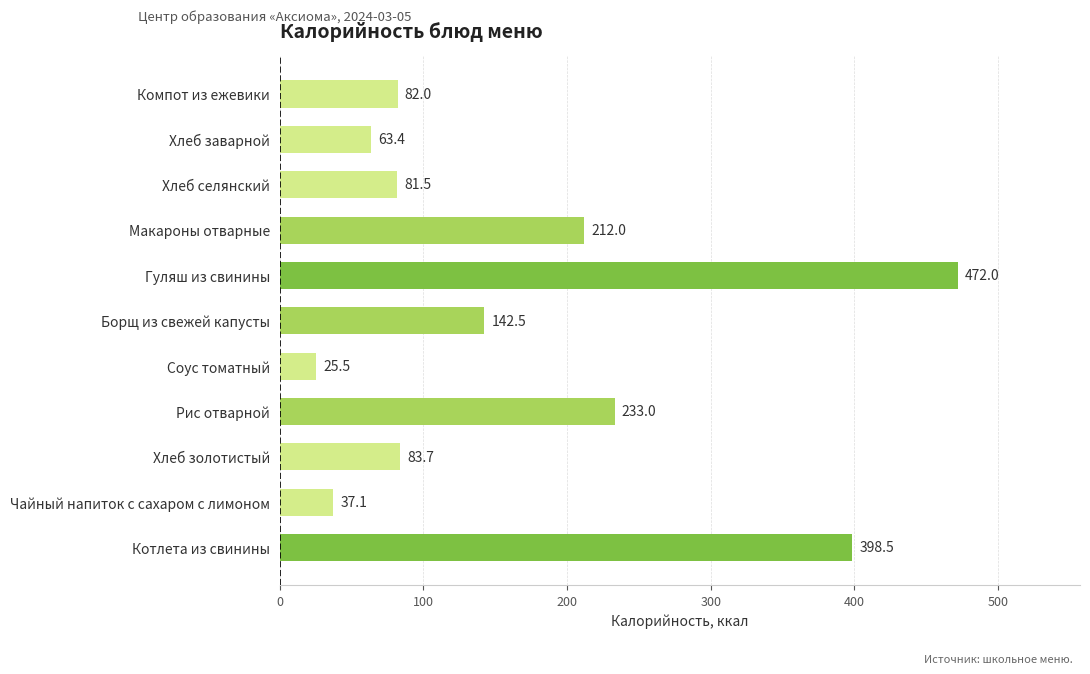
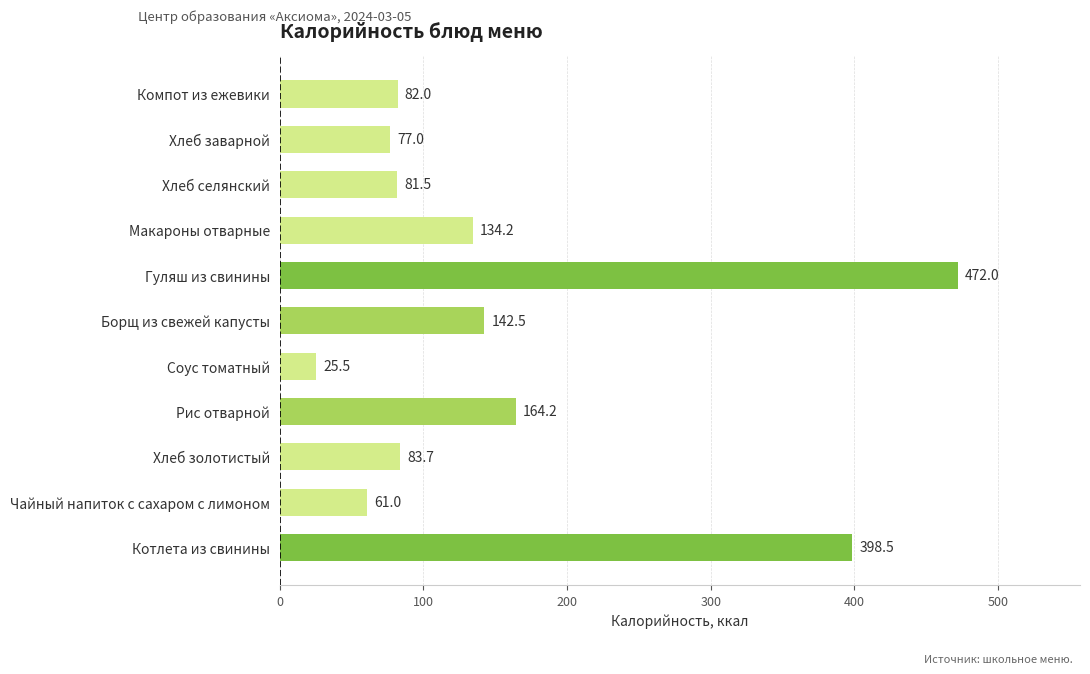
  {
    "Компот из ежевики": 82.0,
-   "Хлеб заварной": 63.4,
+   "Хлеб заварной": 77.0,
    "Хлеб селянский": 81.5,
-   "Макароны отварные": 212.0,
+   "Макароны отварные": 134.2,
    "Гуляш из свинины": 472.0,
    "Борщ из свежей капусты": 142.5,
    "Соус томатный": 25.5,
-   "Рис отварной": 233.0,
+   "Рис отварной": 164.2,
    "Хлеб золотистый": 83.7,
-   "Чайный напиток с сахаром с лимоном": 37.1,
+   "Чайный напиток с сахаром с лимоном": 61.0,
    "Котлета из свинины": 398.5
  }
